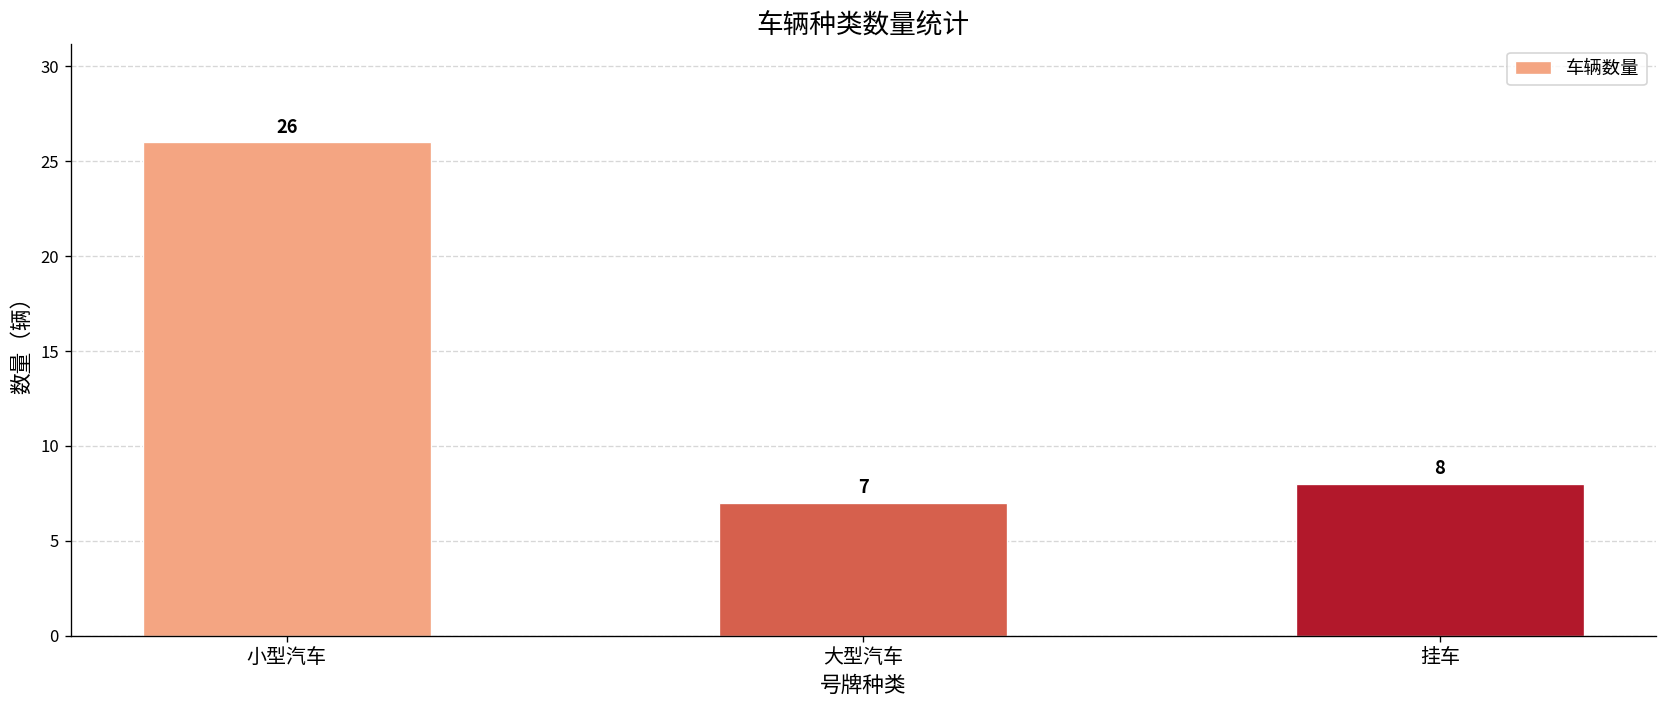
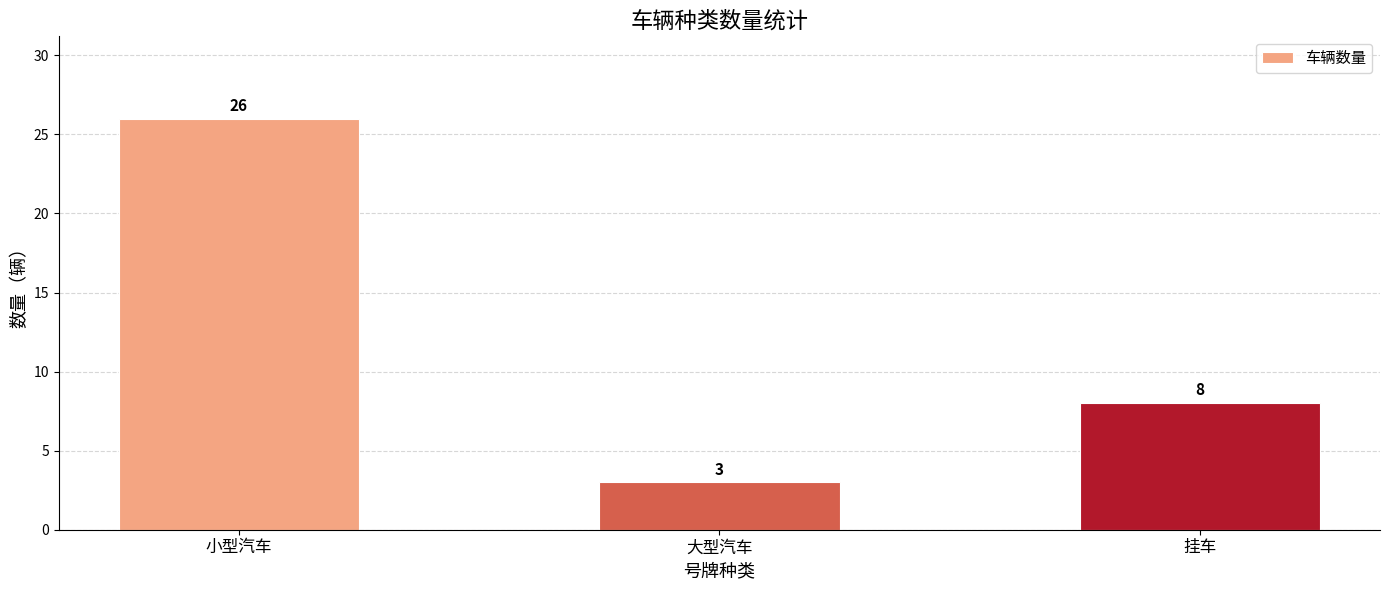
  {
    "小型汽车": 26,
-   "大型汽车": 7,
+   "大型汽车": 3,
    "挂车": 8
  }
